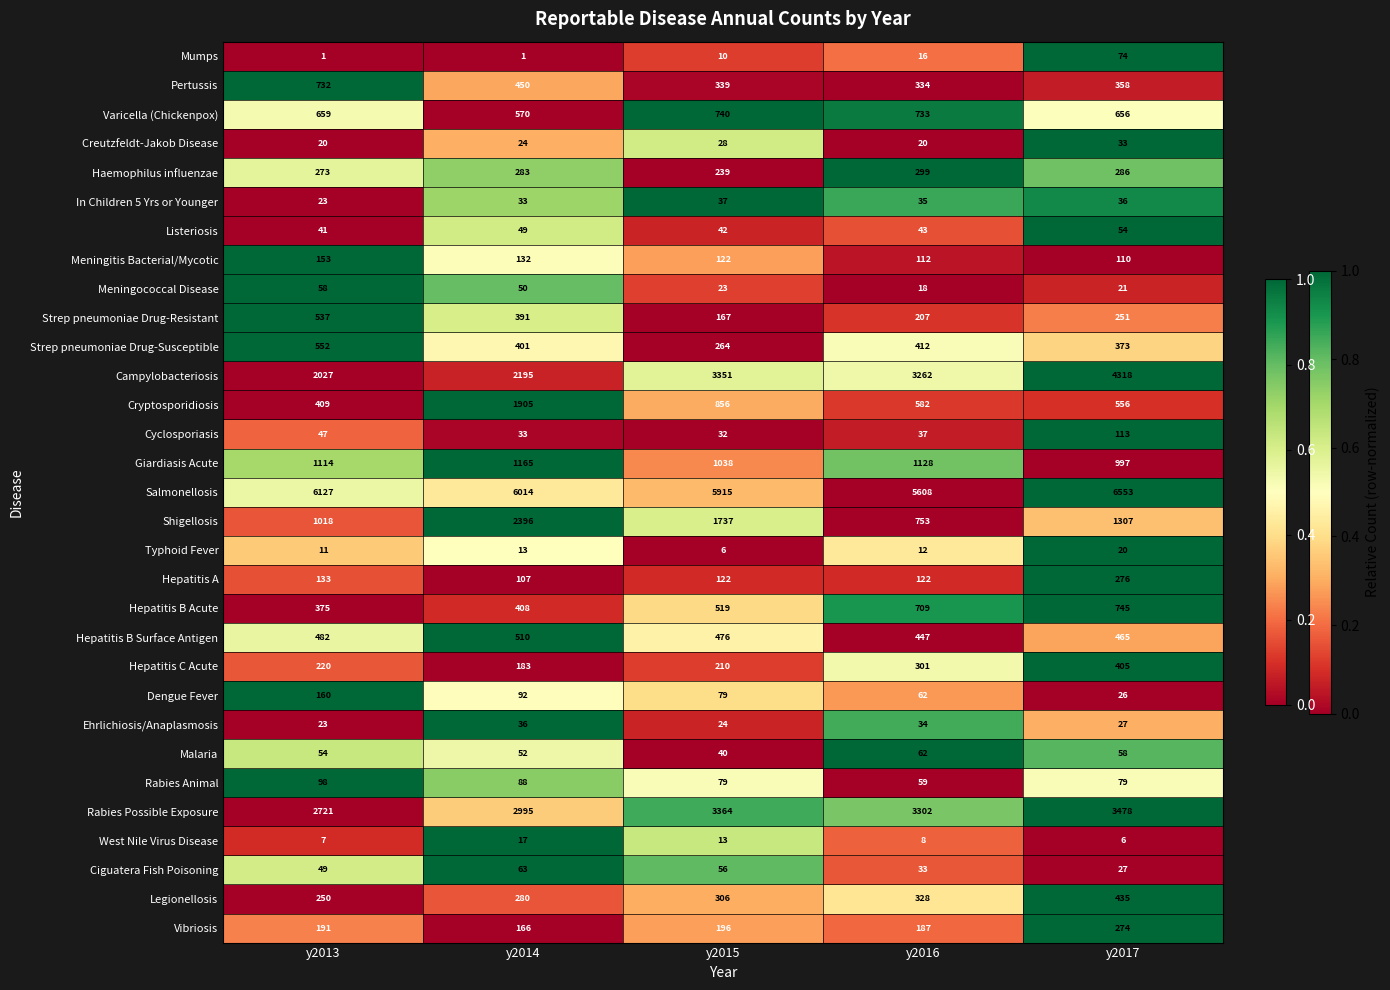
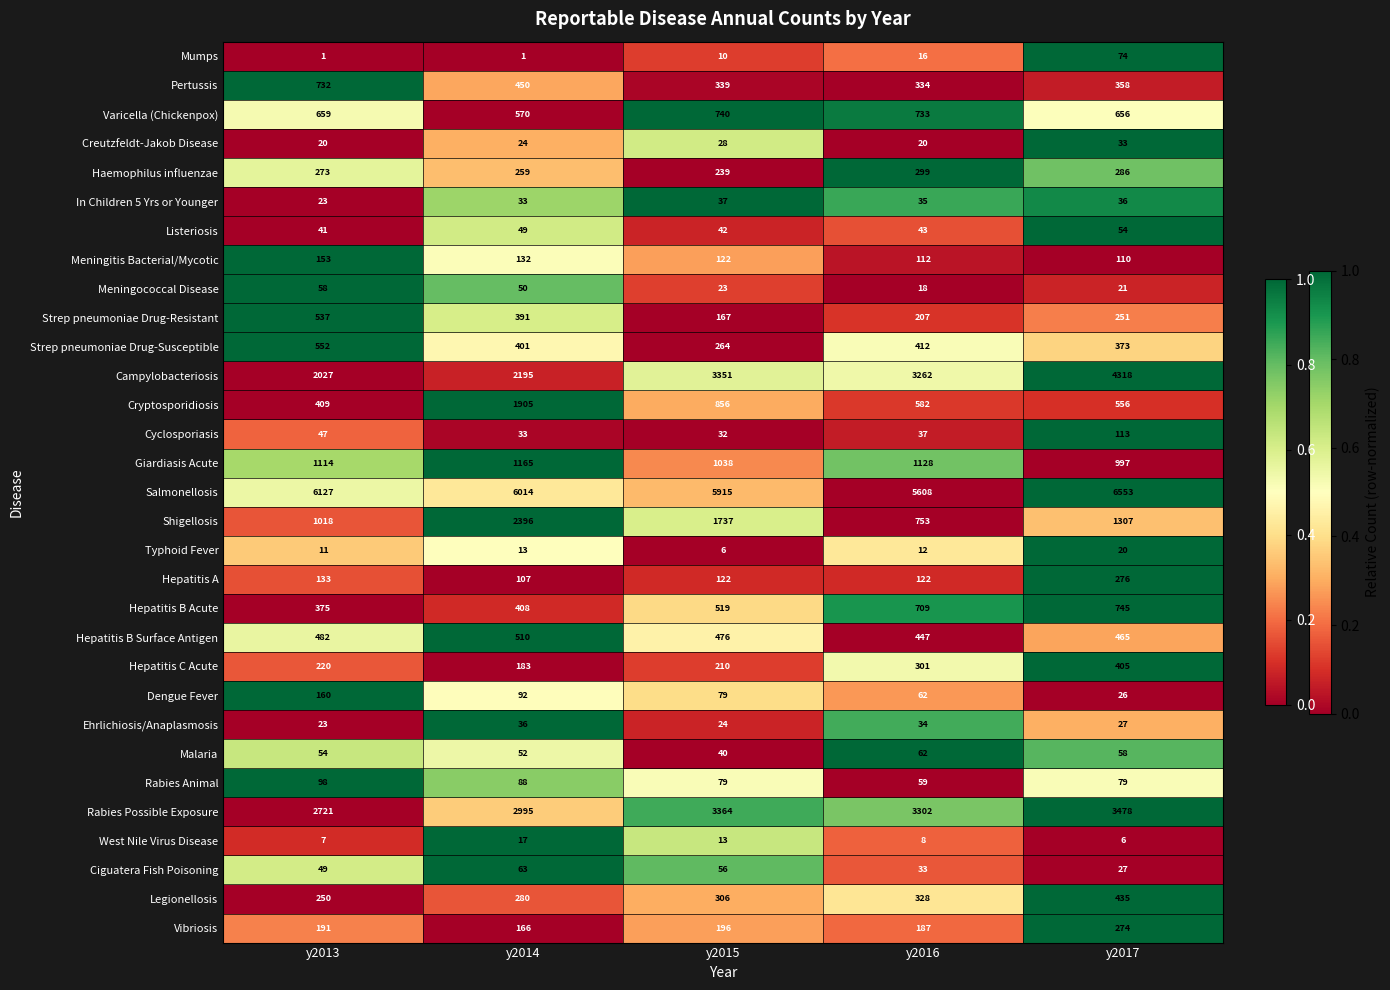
  {
    "Mumps": {
      "y2013": 1,
      "y2014": 1,
      "y2015": 10,
      "y2016": 16,
      "y2017": 74
    },
    "Pertussis": {
      "y2013": 732,
      "y2014": 450,
      "y2015": 339,
      "y2016": 334,
      "y2017": 358
    },
    "Varicella (Chickenpox)": {
      "y2013": 659,
      "y2014": 570,
      "y2015": 740,
      "y2016": 733,
      "y2017": 656
    },
    "Creutzfeldt-Jakob Disease": {
      "y2013": 20,
      "y2014": 24,
      "y2015": 28,
      "y2016": 20,
      "y2017": 33
    },
    "Haemophilus influenzae": {
      "y2013": 273,
-     "y2014": 283,
+     "y2014": 259,
      "y2015": 239,
      "y2016": 299,
      "y2017": 286
    },
    "In Children 5 Yrs or Younger": {
      "y2013": 23,
      "y2014": 33,
      "y2015": 37,
      "y2016": 35,
      "y2017": 36
    },
    "Listeriosis": {
      "y2013": 41,
      "y2014": 49,
      "y2015": 42,
      "y2016": 43,
      "y2017": 54
    },
    "Meningitis Bacterial/Mycotic": {
      "y2013": 153,
      "y2014": 132,
      "y2015": 122,
      "y2016": 112,
      "y2017": 110
    },
    "Meningococcal Disease": {
      "y2013": 58,
      "y2014": 50,
      "y2015": 23,
      "y2016": 18,
      "y2017": 21
    },
    "Strep pneumoniae Drug-Resistant": {
      "y2013": 537,
      "y2014": 391,
      "y2015": 167,
      "y2016": 207,
      "y2017": 251
    },
    "Strep pneumoniae Drug-Susceptible": {
      "y2013": 552,
      "y2014": 401,
      "y2015": 264,
      "y2016": 412,
      "y2017": 373
    },
    "Campylobacteriosis": {
      "y2013": 2027,
      "y2014": 2195,
      "y2015": 3351,
      "y2016": 3262,
      "y2017": 4318
    },
    "Cryptosporidiosis": {
      "y2013": 409,
      "y2014": 1905,
      "y2015": 856,
      "y2016": 582,
      "y2017": 556
    },
    "Cyclosporiasis": {
      "y2013": 47,
      "y2014": 33,
      "y2015": 32,
      "y2016": 37,
      "y2017": 113
    },
    "Giardiasis Acute": {
      "y2013": 1114,
      "y2014": 1165,
      "y2015": 1038,
      "y2016": 1128,
      "y2017": 997
    },
    "Salmonellosis": {
      "y2013": 6127,
      "y2014": 6014,
      "y2015": 5915,
      "y2016": 5608,
      "y2017": 6553
    },
    "Shigellosis": {
      "y2013": 1018,
      "y2014": 2396,
      "y2015": 1737,
      "y2016": 753,
      "y2017": 1307
    },
    "Typhoid Fever": {
      "y2013": 11,
      "y2014": 13,
      "y2015": 6,
      "y2016": 12,
      "y2017": 20
    },
    "Hepatitis A": {
      "y2013": 133,
      "y2014": 107,
      "y2015": 122,
      "y2016": 122,
      "y2017": 276
    },
    "Hepatitis B Acute": {
      "y2013": 375,
      "y2014": 408,
      "y2015": 519,
      "y2016": 709,
      "y2017": 745
    },
    "Hepatitis B Surface Antigen": {
      "y2013": 482,
      "y2014": 510,
      "y2015": 476,
      "y2016": 447,
      "y2017": 465
    },
    "Hepatitis C Acute": {
      "y2013": 220,
      "y2014": 183,
      "y2015": 210,
      "y2016": 301,
      "y2017": 405
    },
    "Dengue Fever": {
      "y2013": 160,
      "y2014": 92,
      "y2015": 79,
      "y2016": 62,
      "y2017": 26
    },
    "Ehrlichiosis/Anaplasmosis": {
      "y2013": 23,
      "y2014": 36,
      "y2015": 24,
      "y2016": 34,
      "y2017": 27
    },
    "Malaria": {
      "y2013": 54,
      "y2014": 52,
      "y2015": 40,
      "y2016": 62,
      "y2017": 58
    },
    "Rabies Animal": {
      "y2013": 98,
      "y2014": 88,
      "y2015": 79,
      "y2016": 59,
      "y2017": 79
    },
    "Rabies Possible Exposure": {
      "y2013": 2721,
      "y2014": 2995,
      "y2015": 3364,
      "y2016": 3302,
      "y2017": 3478
    },
    "West Nile Virus Disease": {
      "y2013": 7,
      "y2014": 17,
      "y2015": 13,
      "y2016": 8,
      "y2017": 6
    },
    "Ciguatera Fish Poisoning": {
      "y2013": 49,
      "y2014": 63,
      "y2015": 56,
      "y2016": 33,
      "y2017": 27
    },
    "Legionellosis": {
      "y2013": 250,
      "y2014": 280,
      "y2015": 306,
      "y2016": 328,
      "y2017": 435
    },
    "Vibriosis": {
      "y2013": 191,
      "y2014": 166,
      "y2015": 196,
      "y2016": 187,
      "y2017": 274
    }
  }
